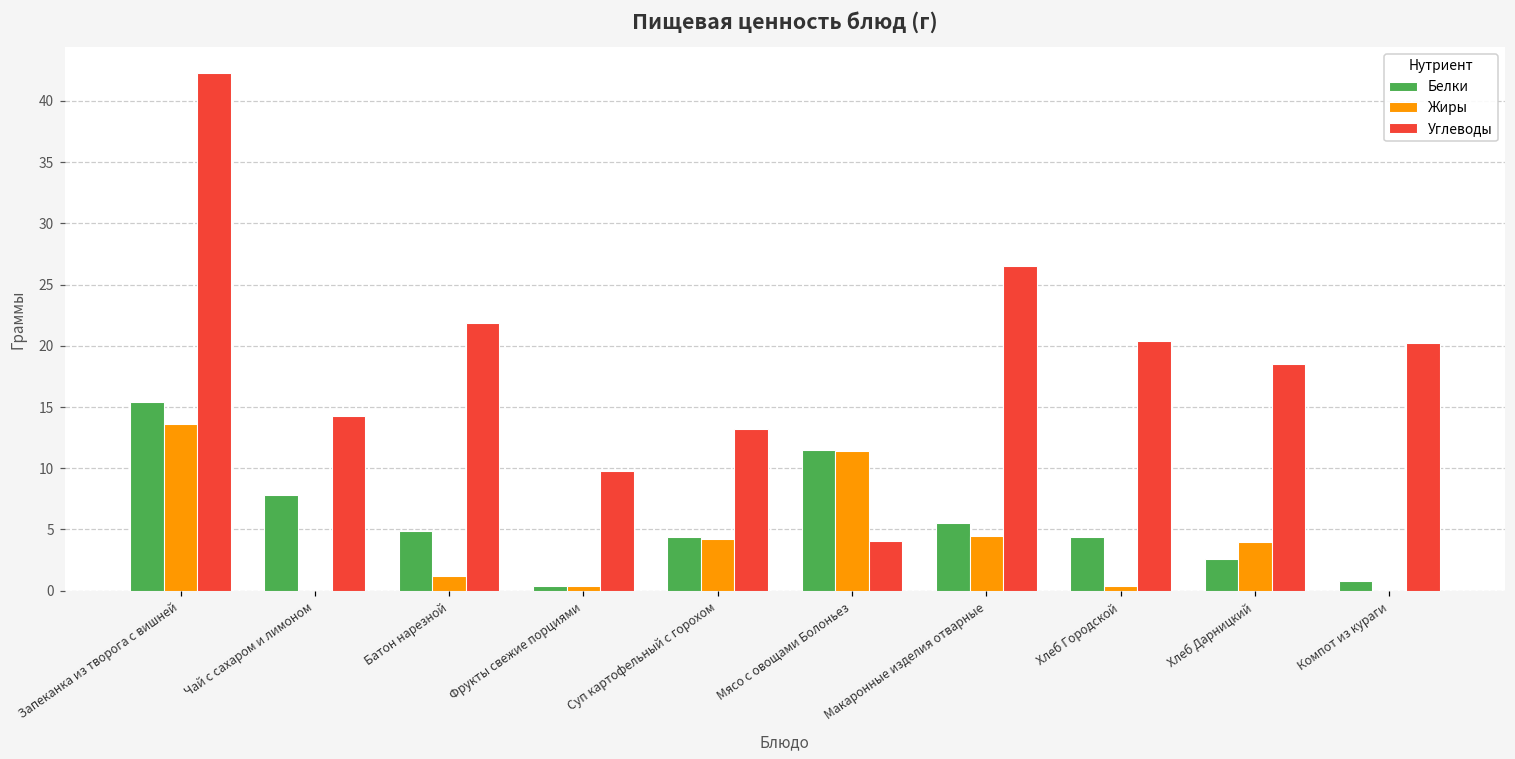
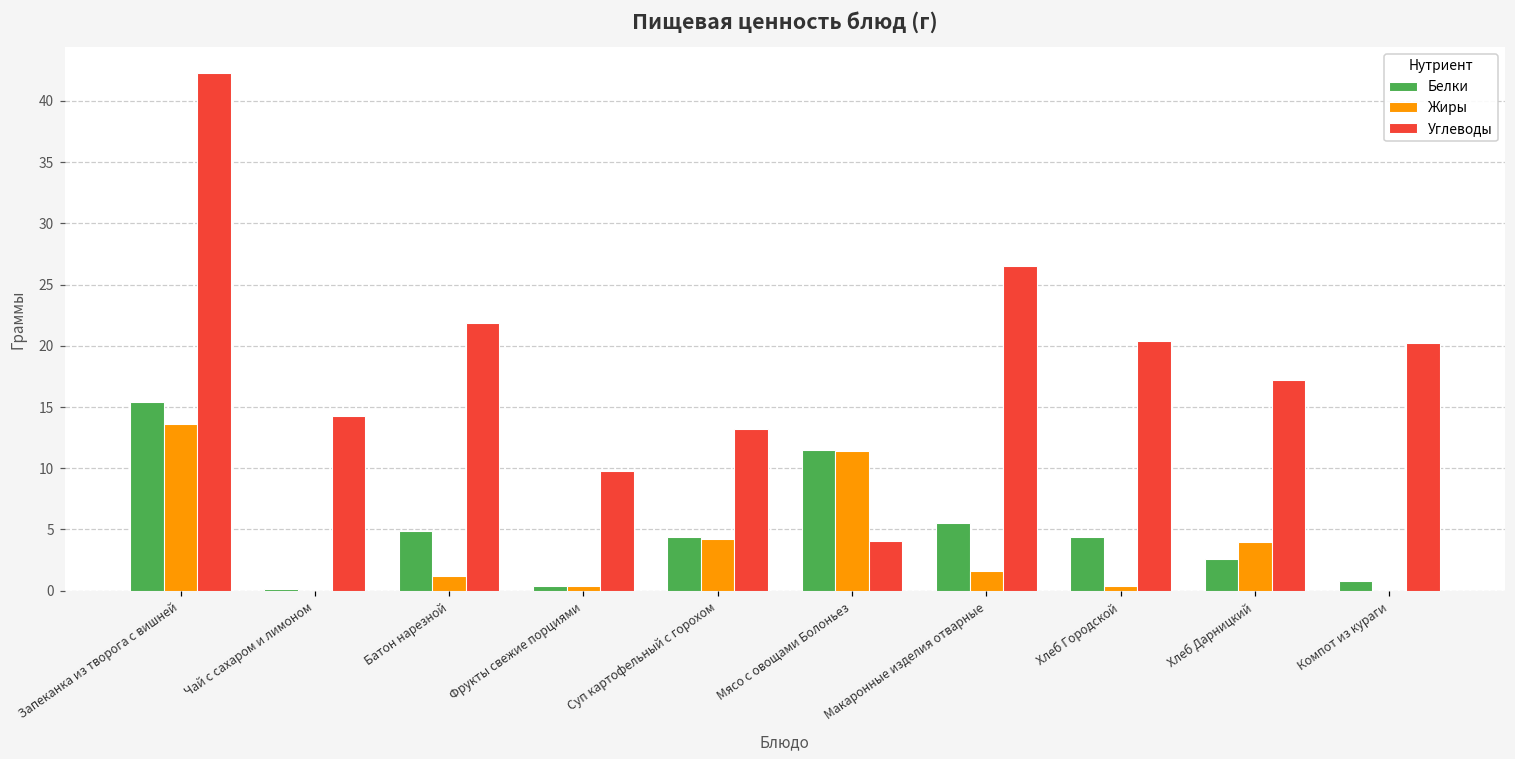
  {
    "Белки": {
      "Запеканка из творога с вишней": 15.4,
-     "Чай с сахаром и лимоном": 7.8,
+     "Чай с сахаром и лимоном": 0.1,
      "Батон нарезной": 4.9,
      "Фрукты свежие порциями": 0.4,
      "Суп картофельный с горохом": 4.4,
      "Мясо с овощами Болоньез": 11.5,
      "Макаронные изделия отварные": 5.5,
      "Хлеб Городской": 4.4,
      "Хлеб Дарницкий": 2.6,
      "Компот из кураги": 0.8
    },
    "Жиры": {
      "Запеканка из творога с вишней": 13.6,
      "Чай с сахаром и лимоном": 0.0,
      "Батон нарезной": 1.2,
      "Фрукты свежие порциями": 0.4,
      "Суп картофельный с горохом": 4.2,
      "Мясо с овощами Болоньез": 11.4,
-     "Макаронные изделия отварные": 4.5,
+     "Макаронные изделия отварные": 1.6,
      "Хлеб Городской": 0.4,
      "Хлеб Дарницкий": 4.0,
      "Компот из кураги": 0.0
    },
    "Углеводы": {
      "Запеканка из творога с вишней": 42.3,
      "Чай с сахаром и лимоном": 14.3,
      "Батон нарезной": 21.9,
      "Фрукты свежие порциями": 9.8,
      "Суп картофельный с горохом": 13.2,
      "Мясо с овощами Болоньез": 4.1,
      "Макаронные изделия отварные": 26.5,
      "Хлеб Городской": 20.4,
-     "Хлеб Дарницкий": 18.5,
+     "Хлеб Дарницкий": 17.2,
      "Компот из кураги": 20.2
    }
  }
